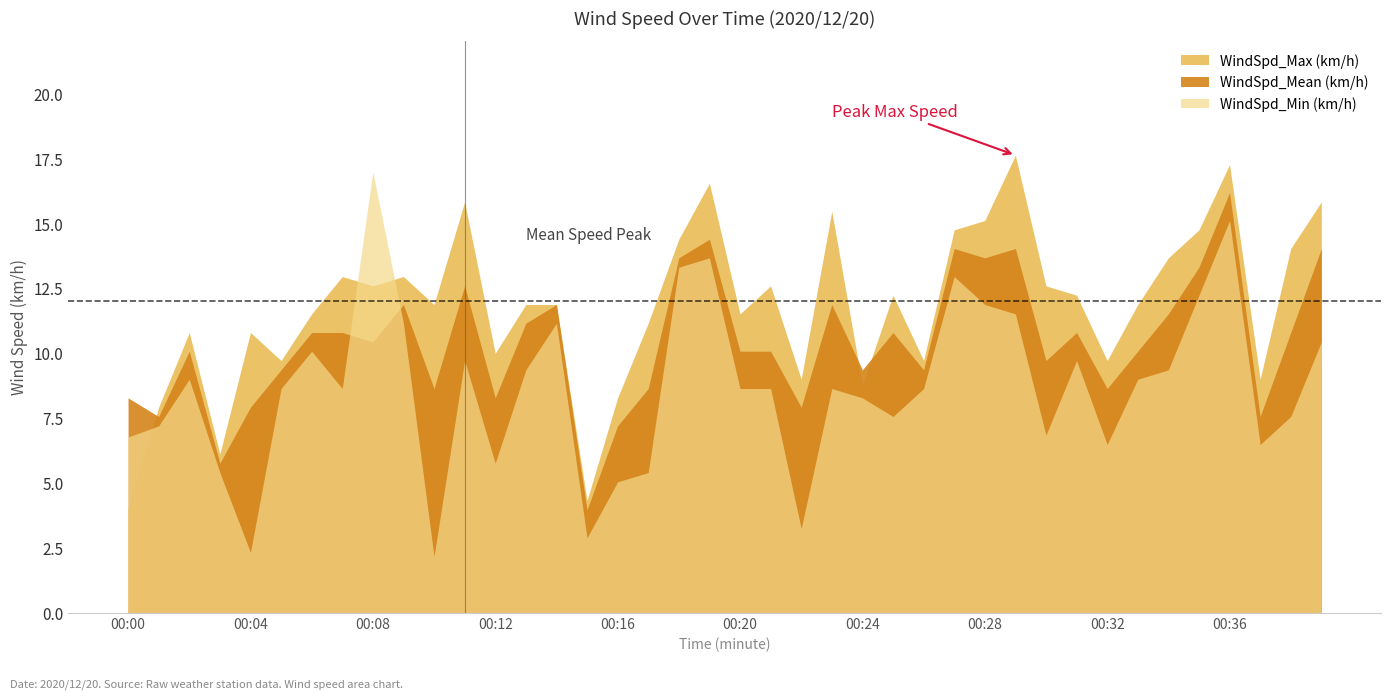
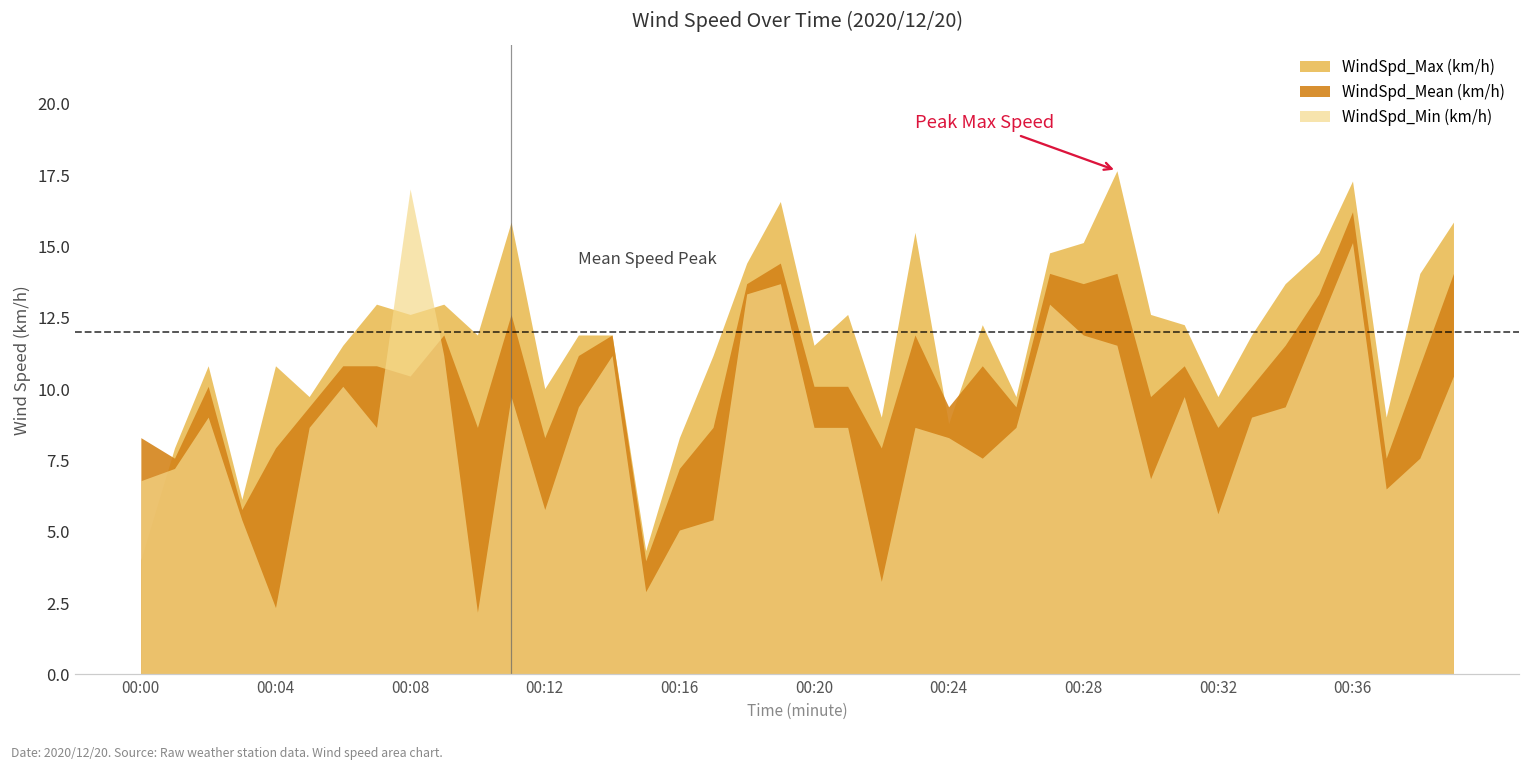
  {
    "WindSpd_Max (km/h)": {
      "00:00": 4.0,
      "00:04": 10.8,
      "00:08": 12.6,
      "00:12": 10.0,
      "00:16": 8.3,
      "00:20": 11.5,
      "00:24": 8.8,
      "00:28": 15.1,
      "00:32": 9.7,
      "00:36": 17.3
    },
    "WindSpd_Mean (km/h)": {
      "00:00": 8.3,
      "00:04": 7.9,
      "00:08": 10.4,
      "00:12": 8.3,
      "00:16": 7.2,
      "00:20": 10.1,
      "00:24": 9.4,
      "00:28": 13.7,
      "00:32": 8.6,
      "00:36": 16.2
    },
    "WindSpd_Min (km/h)": {
      "00:00": 6.8,
      "00:04": 2.3,
      "00:08": 17.0,
      "00:12": 5.8,
      "00:16": 5.0,
      "00:20": 8.6,
      "00:24": 8.3,
      "00:28": 11.9,
-     "00:32": 6.5,
+     "00:32": 5.6,
      "00:36": 15.1
    }
  }
